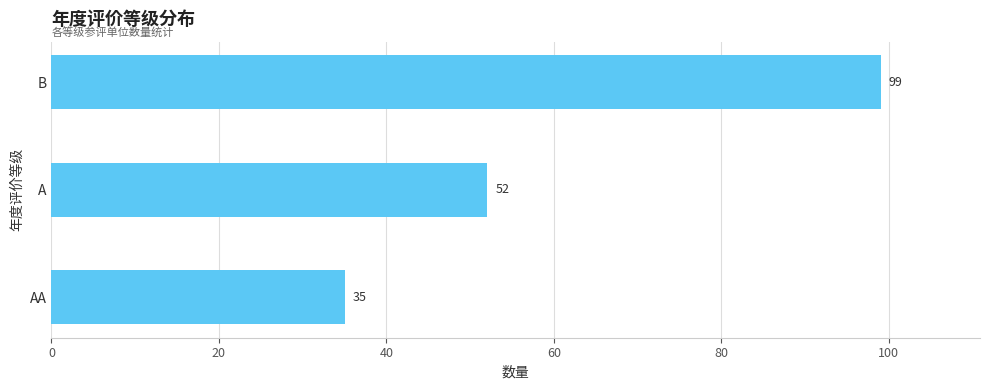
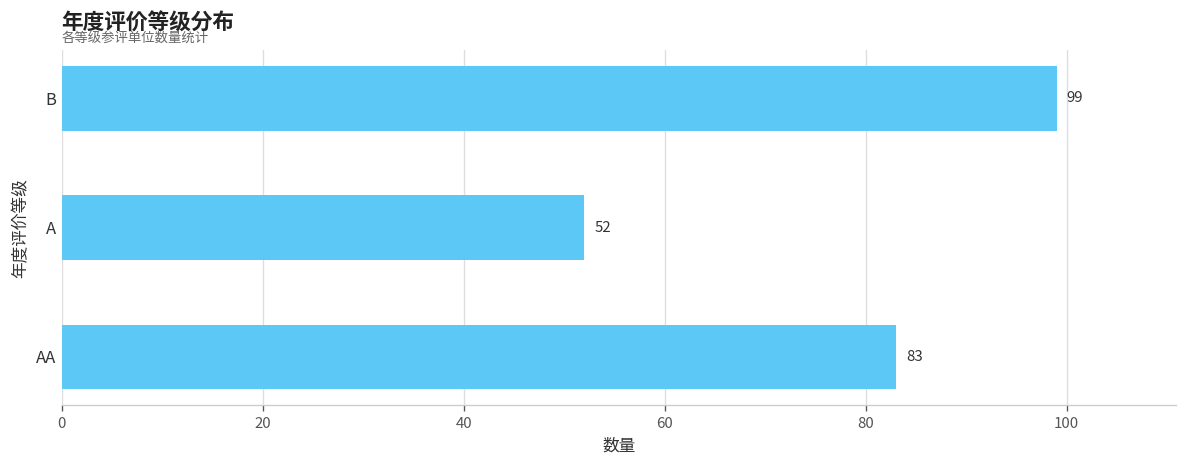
  {
    "B": 99,
    "A": 52,
-   "AA": 35
+   "AA": 83
  }
